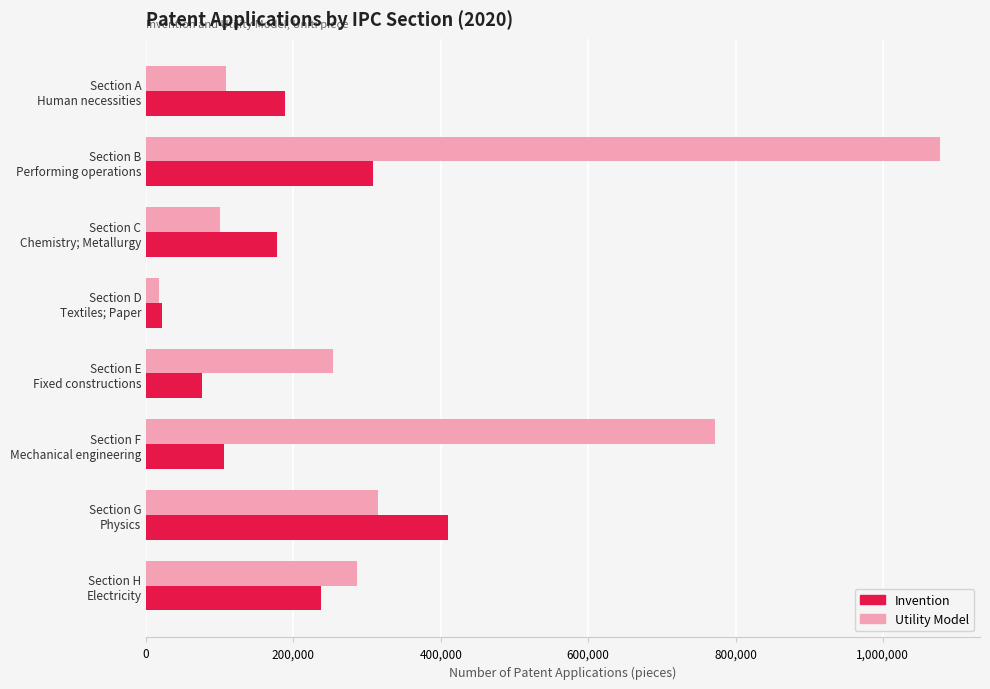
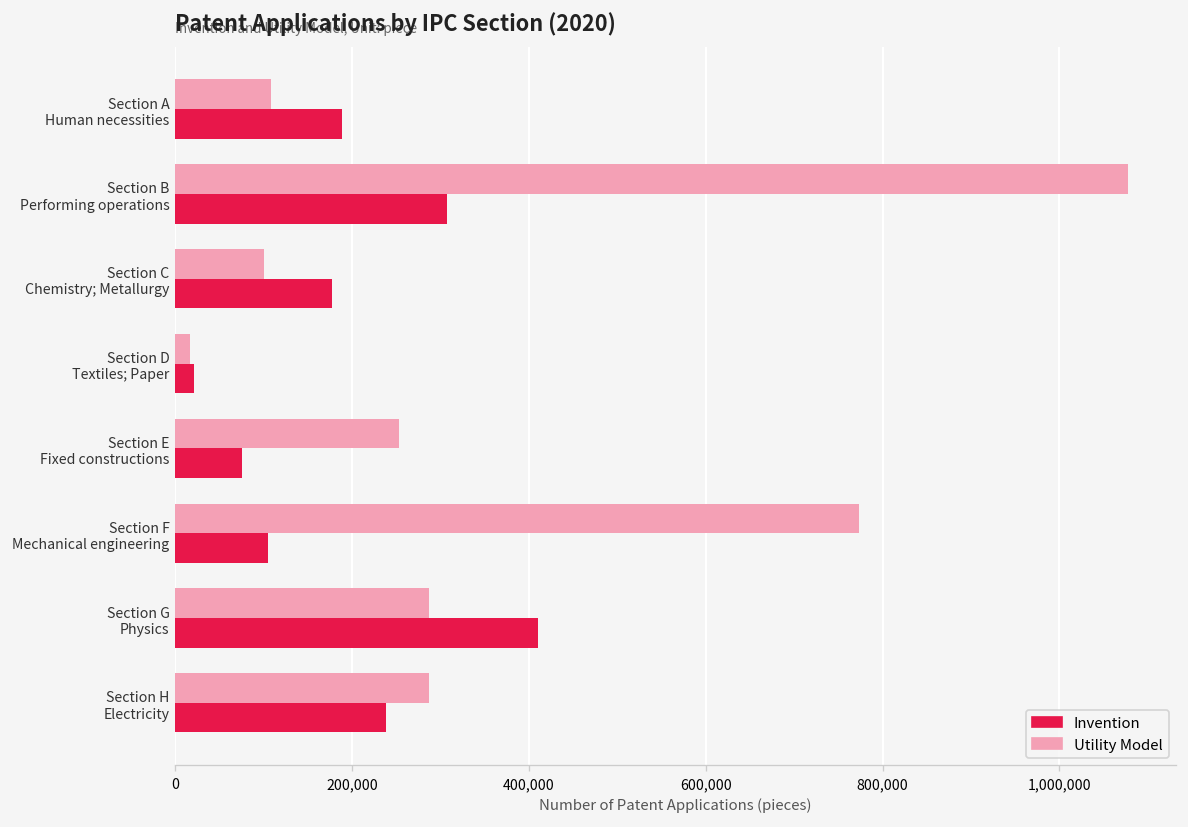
  {
    "Invention": {
      "Section A Human necessities": "190,000",
      "Section B Performing operations": "310,000",
      "Section C Chemistry; Metallurgy": "180,000",
      "Section D Textiles; Paper": "20,000",
      "Section E Fixed constructions": "80,000",
      "Section F Mechanical engineering": "110,000",
      "Section G Physics": "410,000",
      "Section H Electricity": "240,000"
    },
    "Utility Model": {
      "Section A Human necessities": "110,000",
      "Section B Performing operations": "1,080,000",
      "Section C Chemistry; Metallurgy": "100,000",
      "Section D Textiles; Paper": "20,000",
      "Section E Fixed constructions": "250,000",
      "Section F Mechanical engineering": "770,000",
-     "Section G Physics": "320,000",
+     "Section G Physics": "290,000",
      "Section H Electricity": "290,000"
    }
  }
